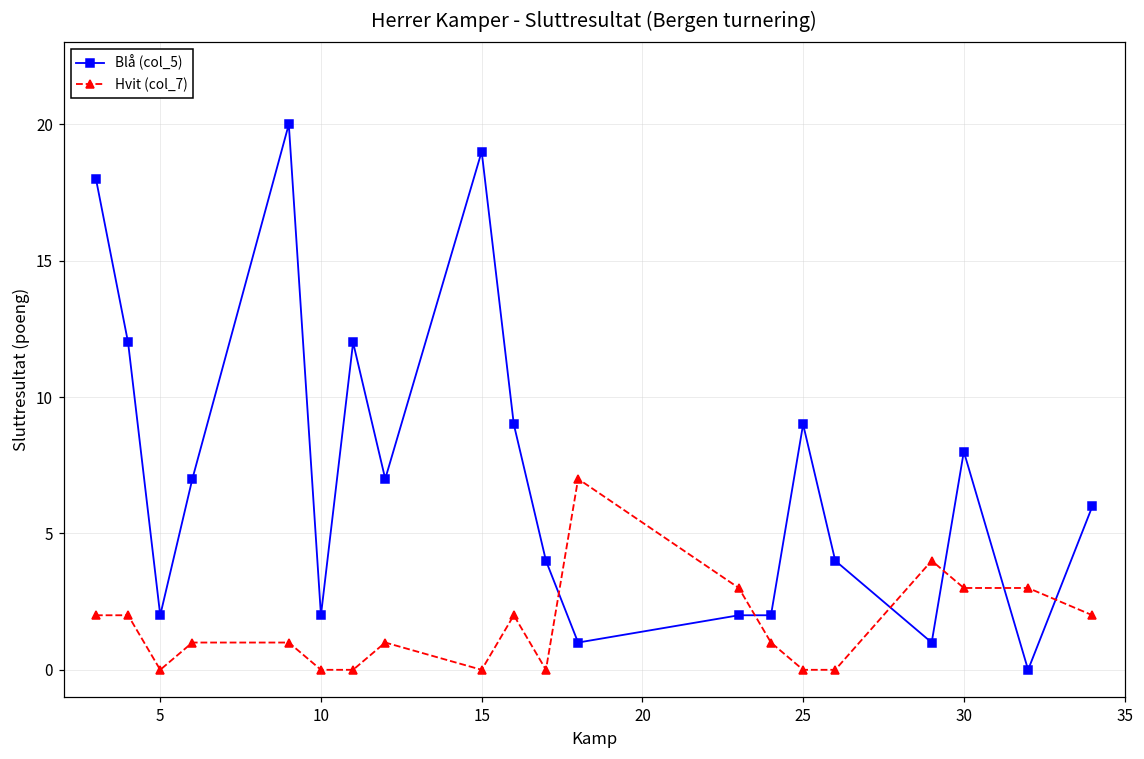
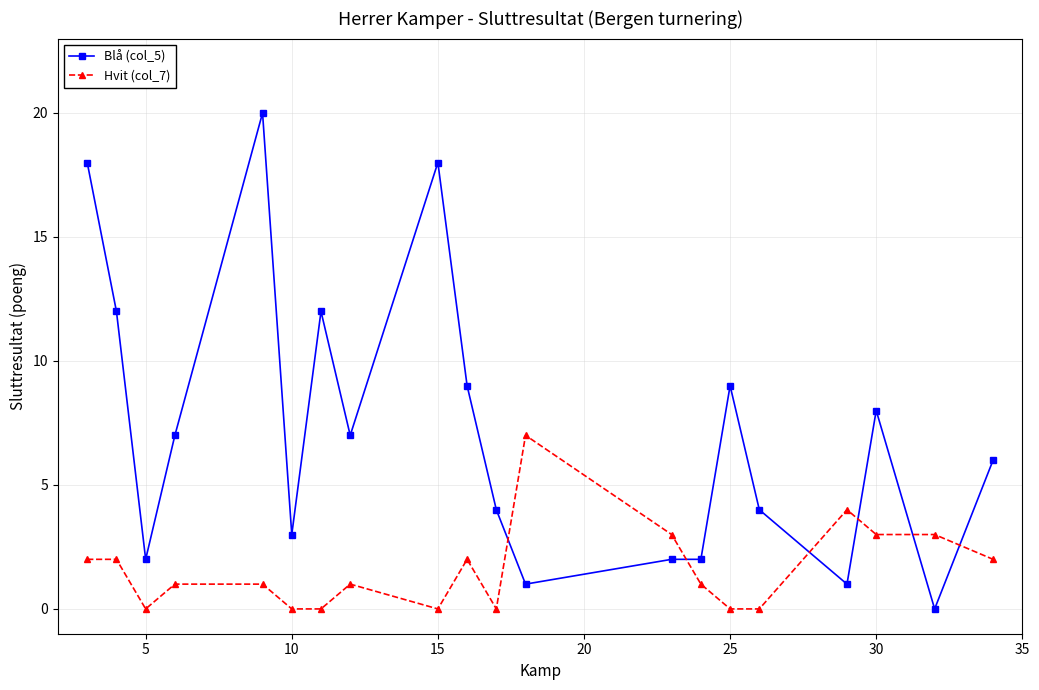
  {
    "Blå (col_5)": {
      "5": 2,
-     "10": 2,
-     "15": 19,
+     "10": 3,
+     "15": 18,
      "25": 9,
      "30": 8
    },
    "Hvit (col_7)": {
      "5": 0,
      "10": 0,
      "15": 0,
      "25": 0,
      "30": 3
    }
  }
